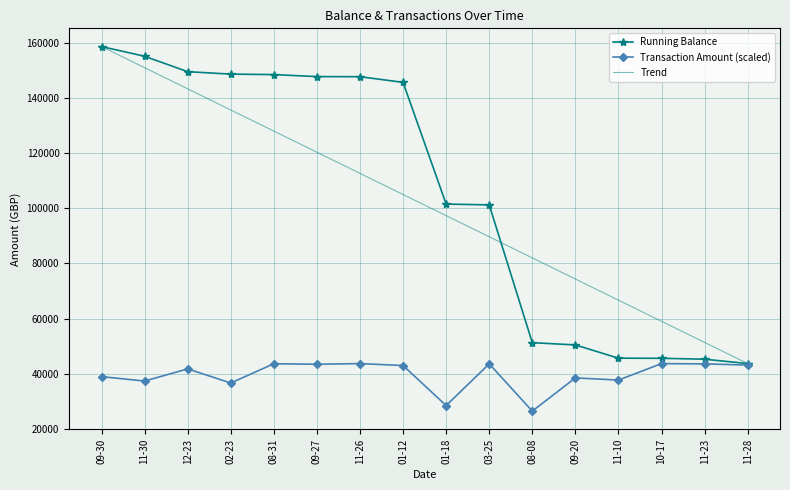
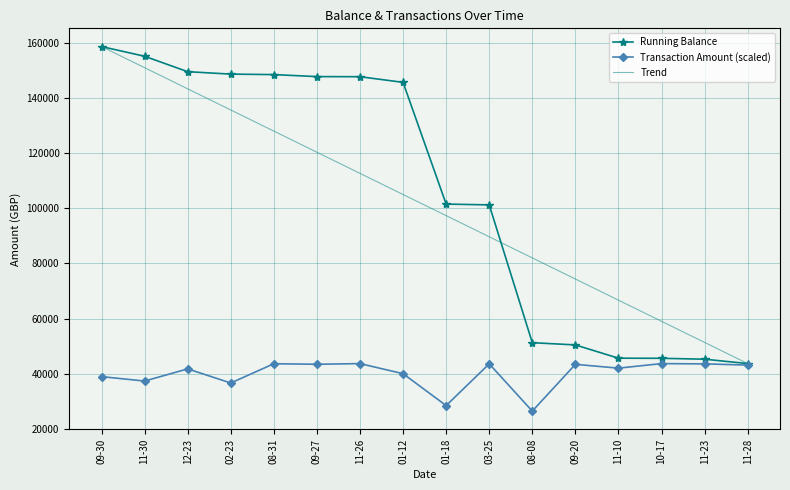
  {
    "Transaction Amount (scaled)": {
      "09-30": 39000,
      "11-30": 37000,
      "12-23": 42000,
      "02-23": 37000,
      "08-31": 44000,
      "09-27": 43000,
      "11-26": 44000,
-     "01-12": 43000,
+     "01-12": 40000,
      "01-18": 28000,
      "03-25": 44000,
      "08-08": 26000,
-     "09-20": 38000,
-     "11-10": 38000,
+     "09-20": 43000,
+     "11-10": 42000,
      "10-17": 44000,
      "11-23": 44000
    }
  }
